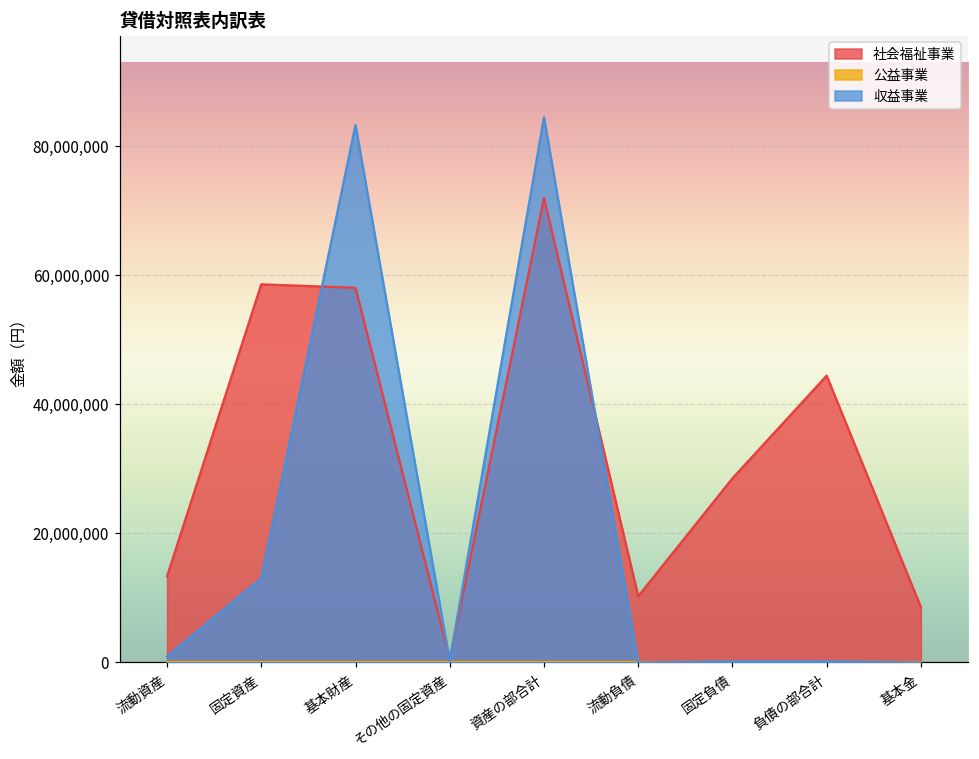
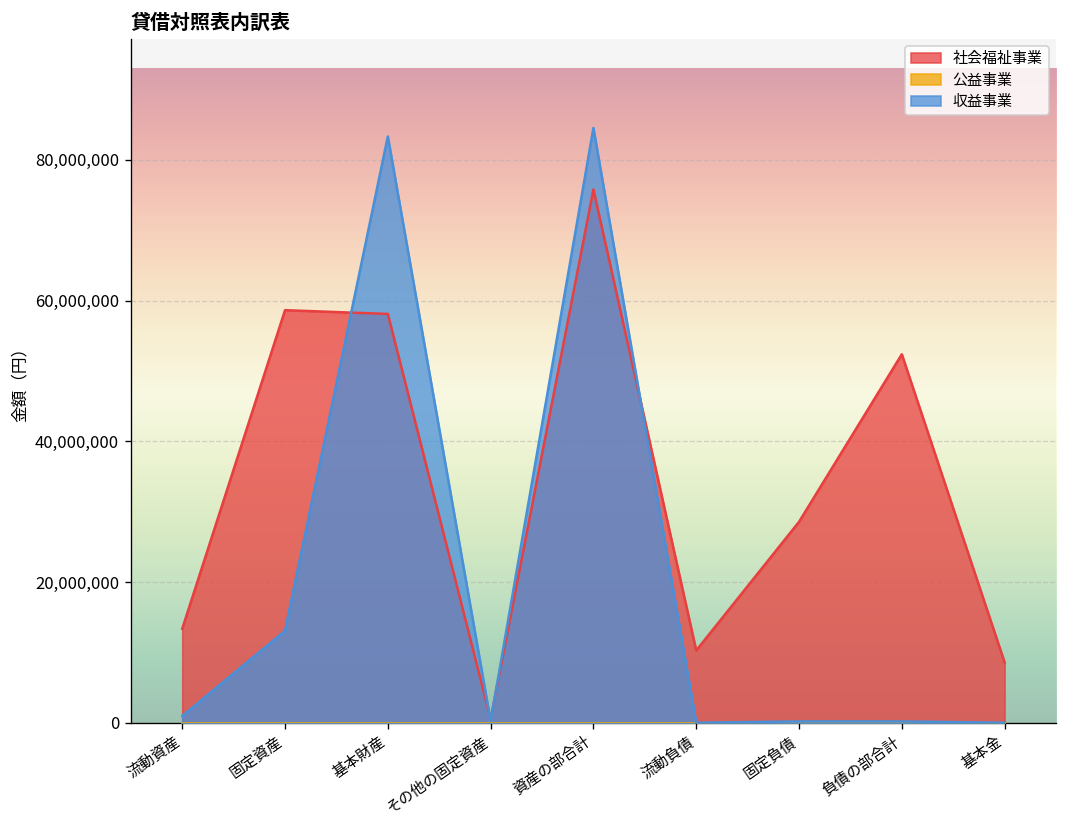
  {
    "社会福祉事業": {
      "流動資産": "13,000,000",
      "固定資産": "59,000,000",
      "基本財産": "58,000,000",
-     "資産の部合計": "72,000,000",
+     "資産の部合計": "76,000,000",
      "流動負債": "10,000,000",
      "固定負債": "29,000,000",
-     "負債の部合計": "44,000,000",
+     "負債の部合計": "52,000,000",
      "基本金": "9,000,000"
    },
    "公益事業": {
      "流動資産": "0",
      "固定資産": "0",
      "基本財産": "0",
      "資産の部合計": "0"
    },
    "収益事業": {
      "流動資産": "1,000,000",
      "固定資産": "13,000,000",
      "基本財産": "83,000,000",
      "資産の部合計": "85,000,000"
    }
  }
